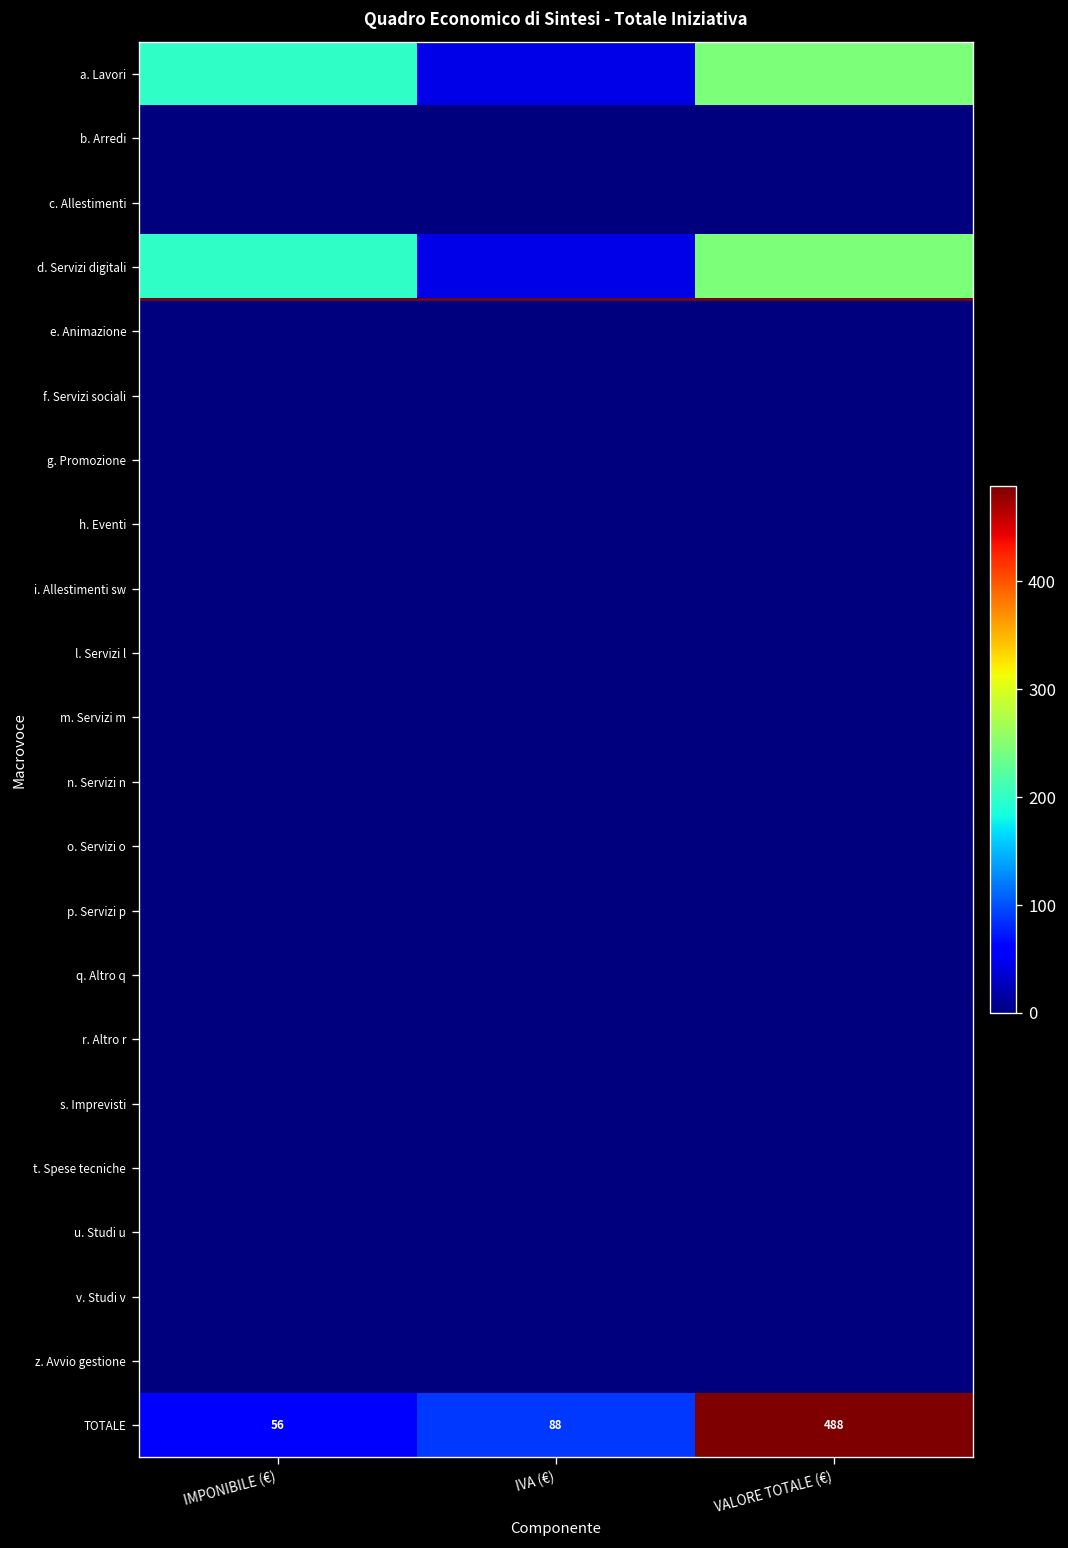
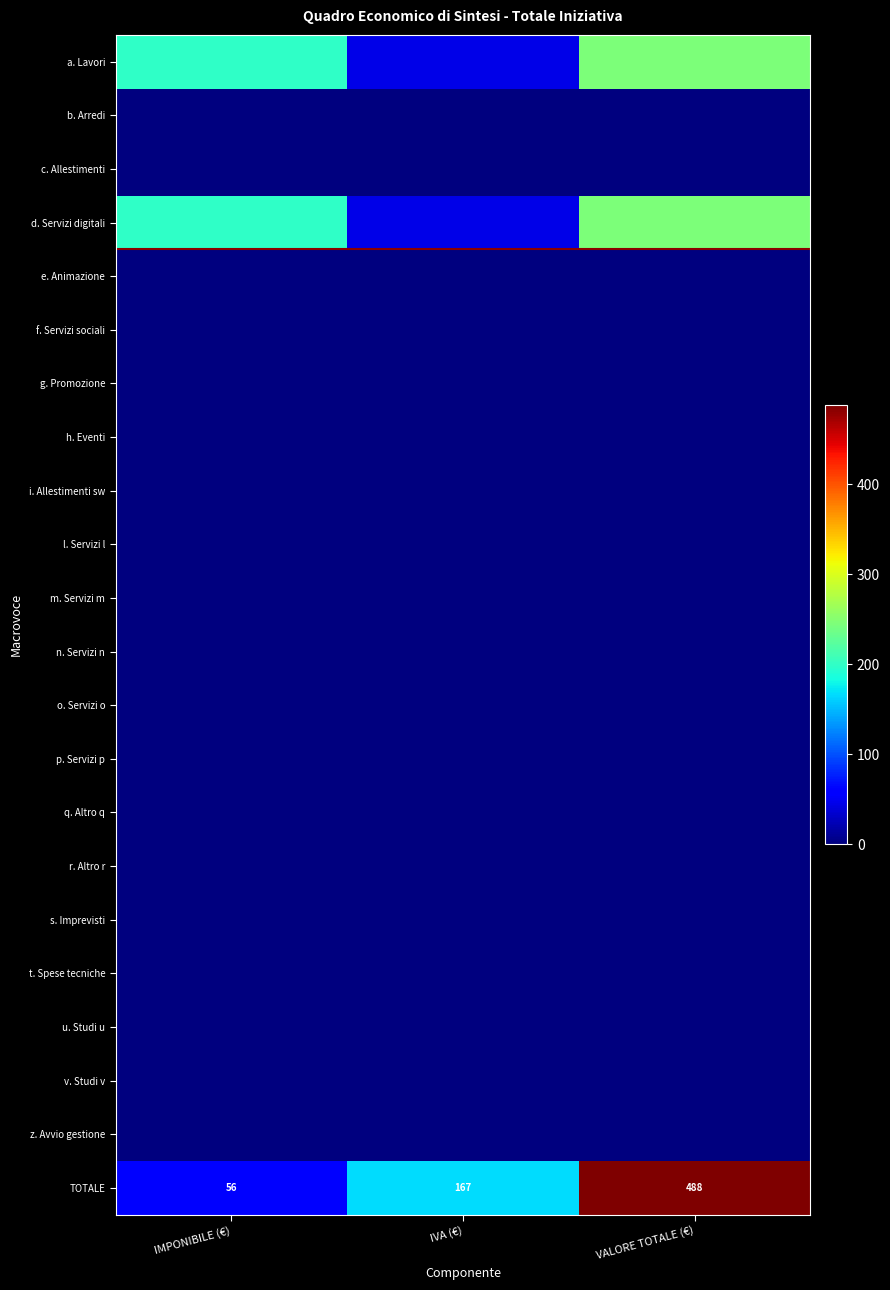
  {
    "TOTALE": {
      "IMPONIBILE (€)": 56,
-     "IVA (€)": 88,
+     "IVA (€)": 167,
      "VALORE TOTALE (€)": 488
    }
  }
